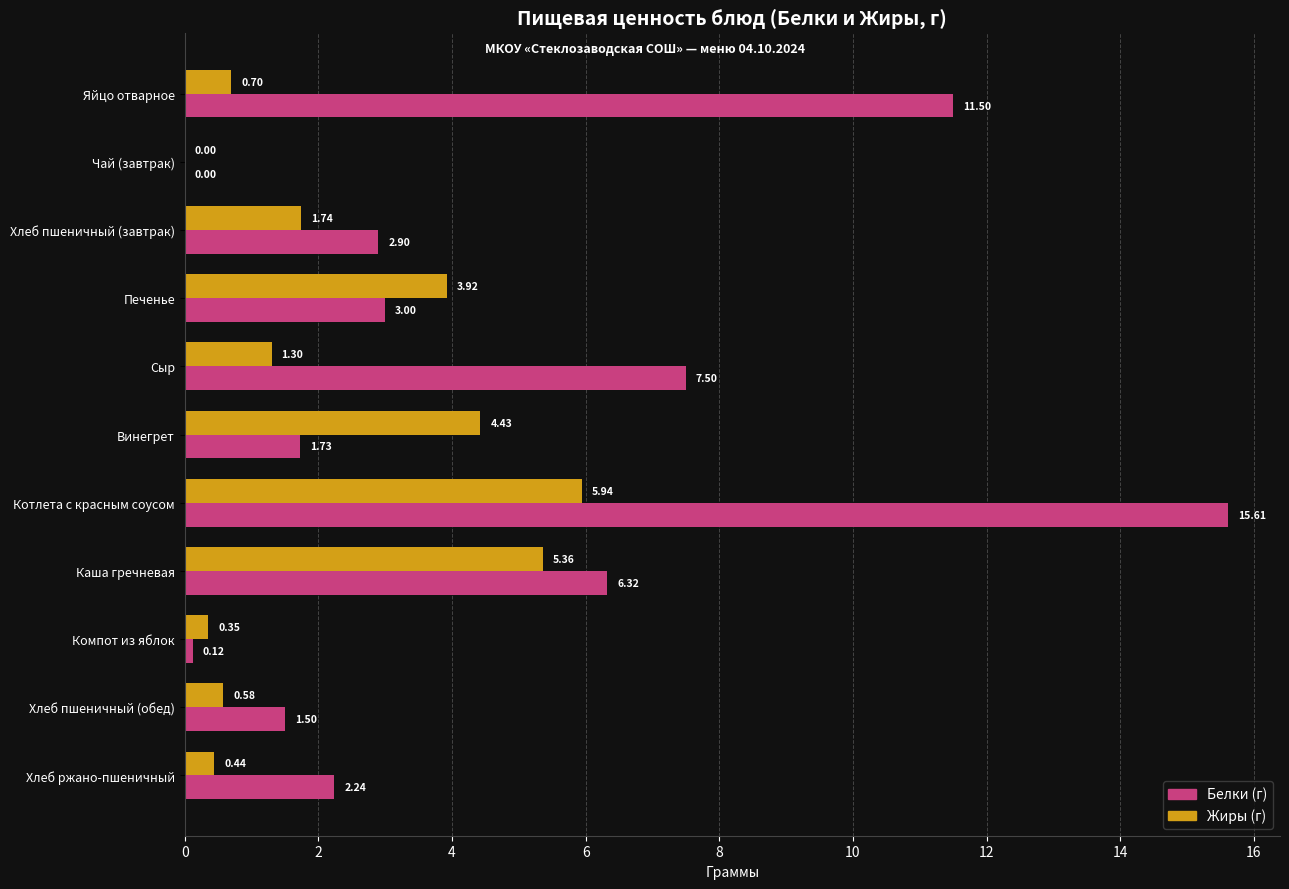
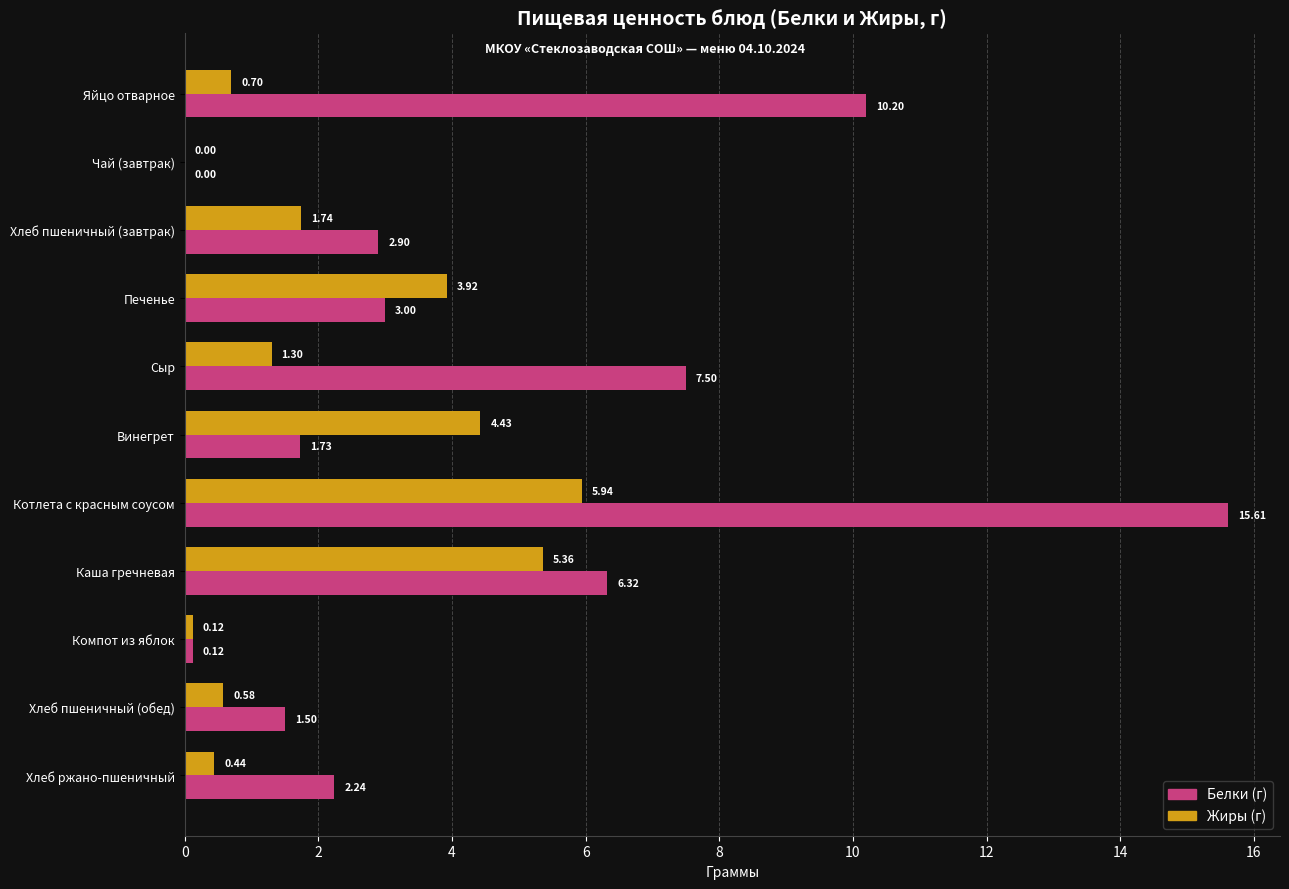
  {
    "Белки (г)": {
-     "Яйцо отварное": 11.50,
+     "Яйцо отварное": 10.20,
      "Чай (завтрак)": 0.00,
      "Хлеб пшеничный (завтрак)": 2.90,
      "Печенье": 3.00,
      "Сыр": 7.50,
      "Винегрет": 1.73,
      "Котлета с красным соусом": 15.61,
      "Каша гречневая": 6.32,
      "Компот из яблок": 0.12,
      "Хлеб пшеничный (обед)": 1.50,
      "Хлеб ржано-пшеничный": 2.24
    },
    "Жиры (г)": {
      "Яйцо отварное": 0.70,
      "Чай (завтрак)": 0.00,
      "Хлеб пшеничный (завтрак)": 1.74,
      "Печенье": 3.92,
      "Сыр": 1.30,
      "Винегрет": 4.43,
      "Котлета с красным соусом": 5.94,
      "Каша гречневая": 5.36,
-     "Компот из яблок": 0.35,
+     "Компот из яблок": 0.12,
      "Хлеб пшеничный (обед)": 0.58,
      "Хлеб ржано-пшеничный": 0.44
    }
  }
